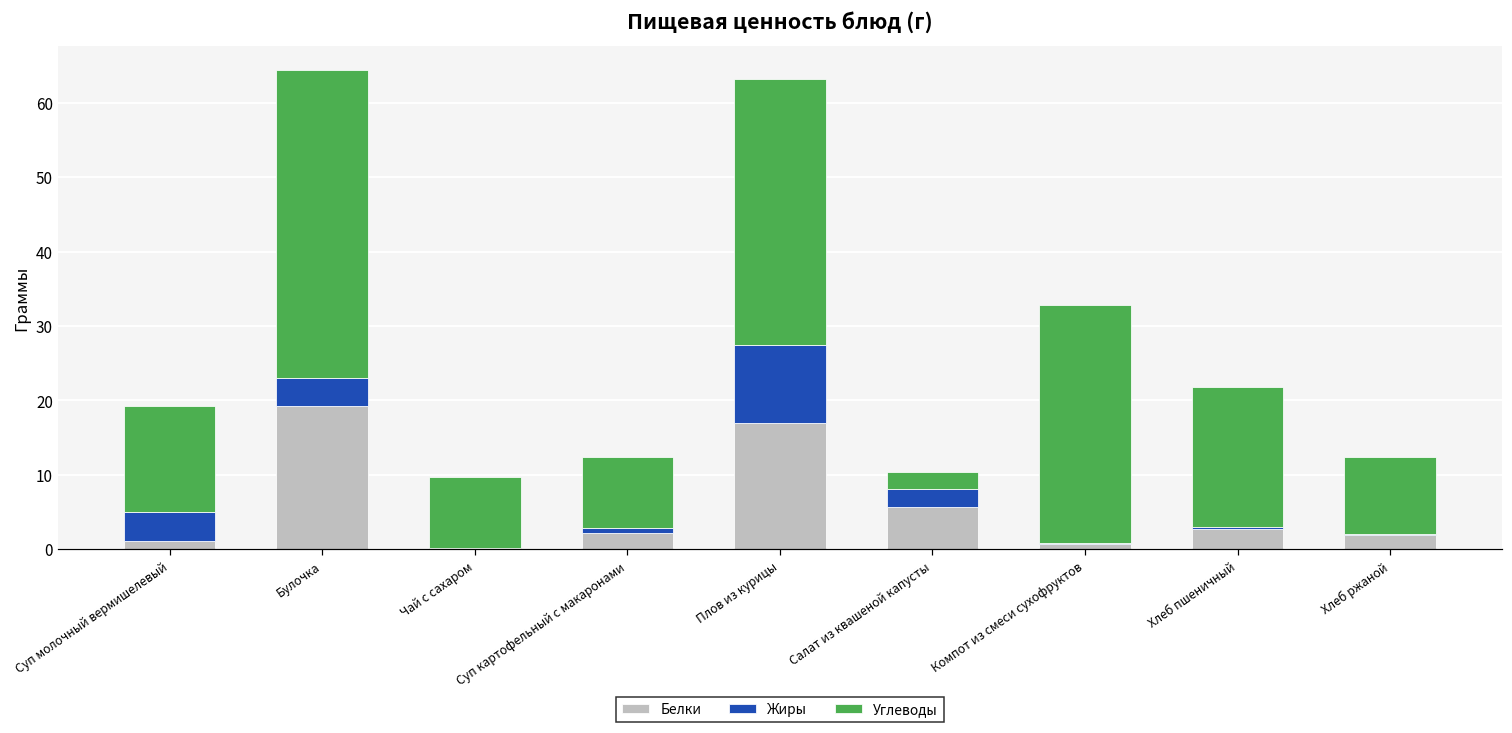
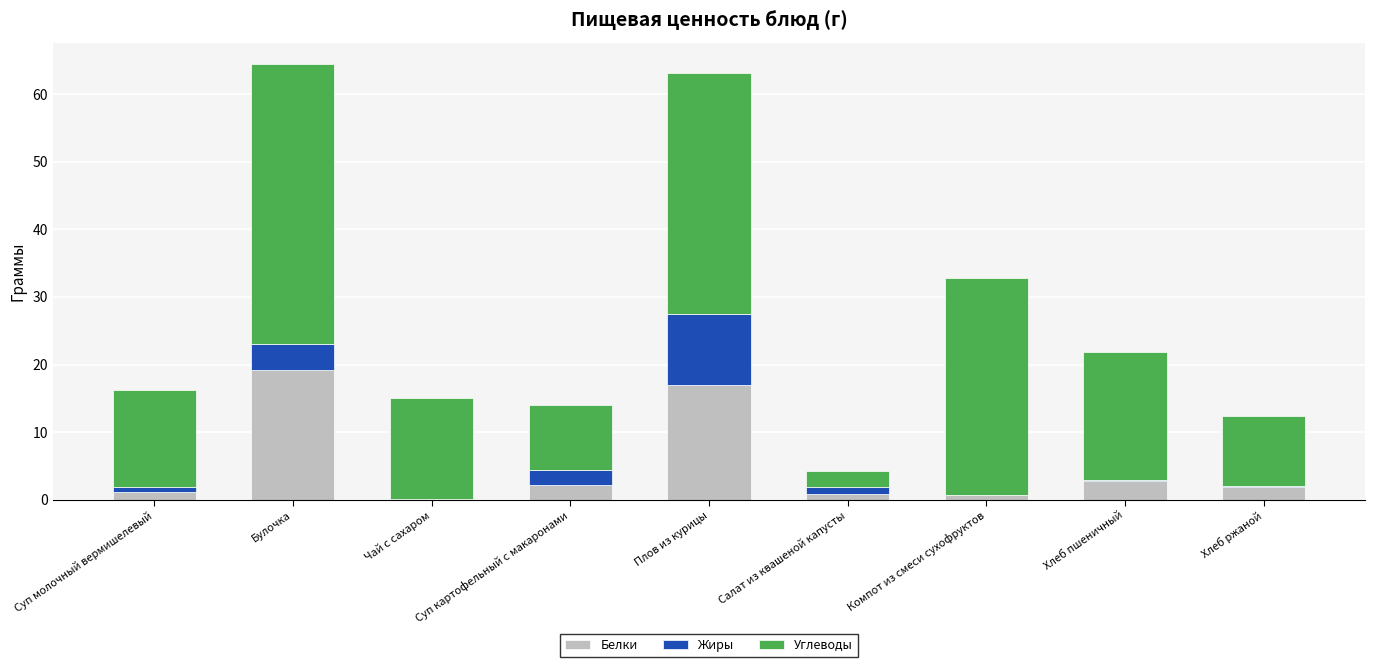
  {
    "Белки": {
      "Суп молочный вермишелевый": 1,
      "Булочка": 19,
      "Суп картофельный с макаронами": 2,
      "Плов из курицы": 17,
-     "Салат из квашеной капусты": 6,
+     "Салат из квашеной капусты": 1,
      "Компот из смеси сухофруктов": 1,
      "Хлеб пшеничный": 3,
      "Хлеб ржаной": 2
    },
    "Жиры": {
-     "Суп молочный вермишелевый": 4,
+     "Суп молочный вермишелевый": 1,
      "Булочка": 4,
-     "Суп картофельный с макаронами": 1,
+     "Суп картофельный с макаронами": 2,
      "Плов из курицы": 10,
-     "Салат из квашеной капусты": 3
+     "Салат из квашеной капусты": 1
    },
    "Углеводы": {
      "Суп молочный вермишелевый": 14,
      "Булочка": 41,
-     "Чай с сахаром": 10,
+     "Чай с сахаром": 15,
      "Суп картофельный с макаронами": 10,
      "Плов из курицы": 36,
      "Салат из квашеной капусты": 2,
      "Компот из смеси сухофруктов": 32,
      "Хлеб пшеничный": 19,
      "Хлеб ржаной": 10
    }
  }
